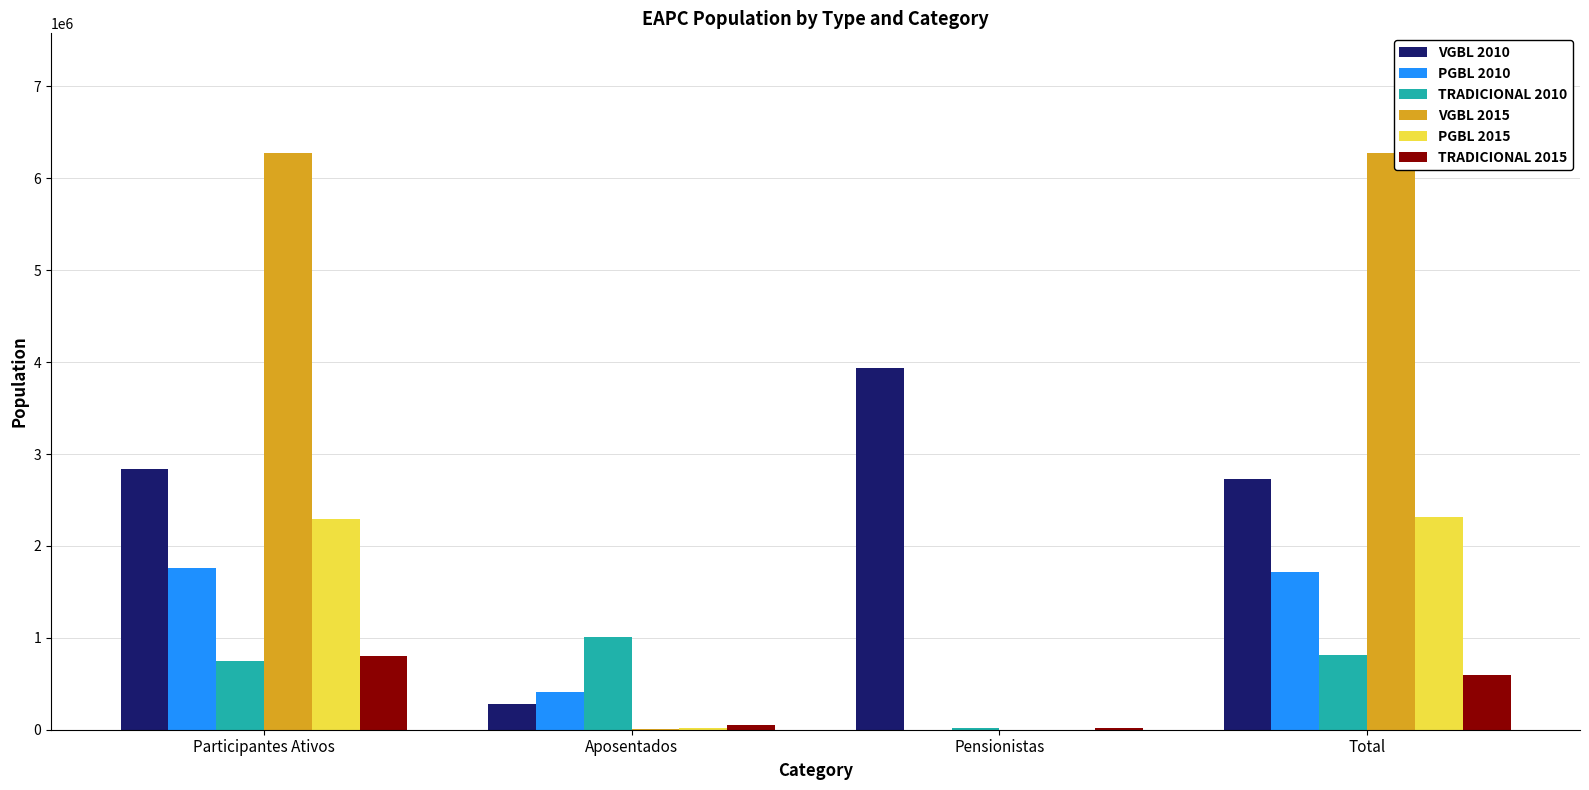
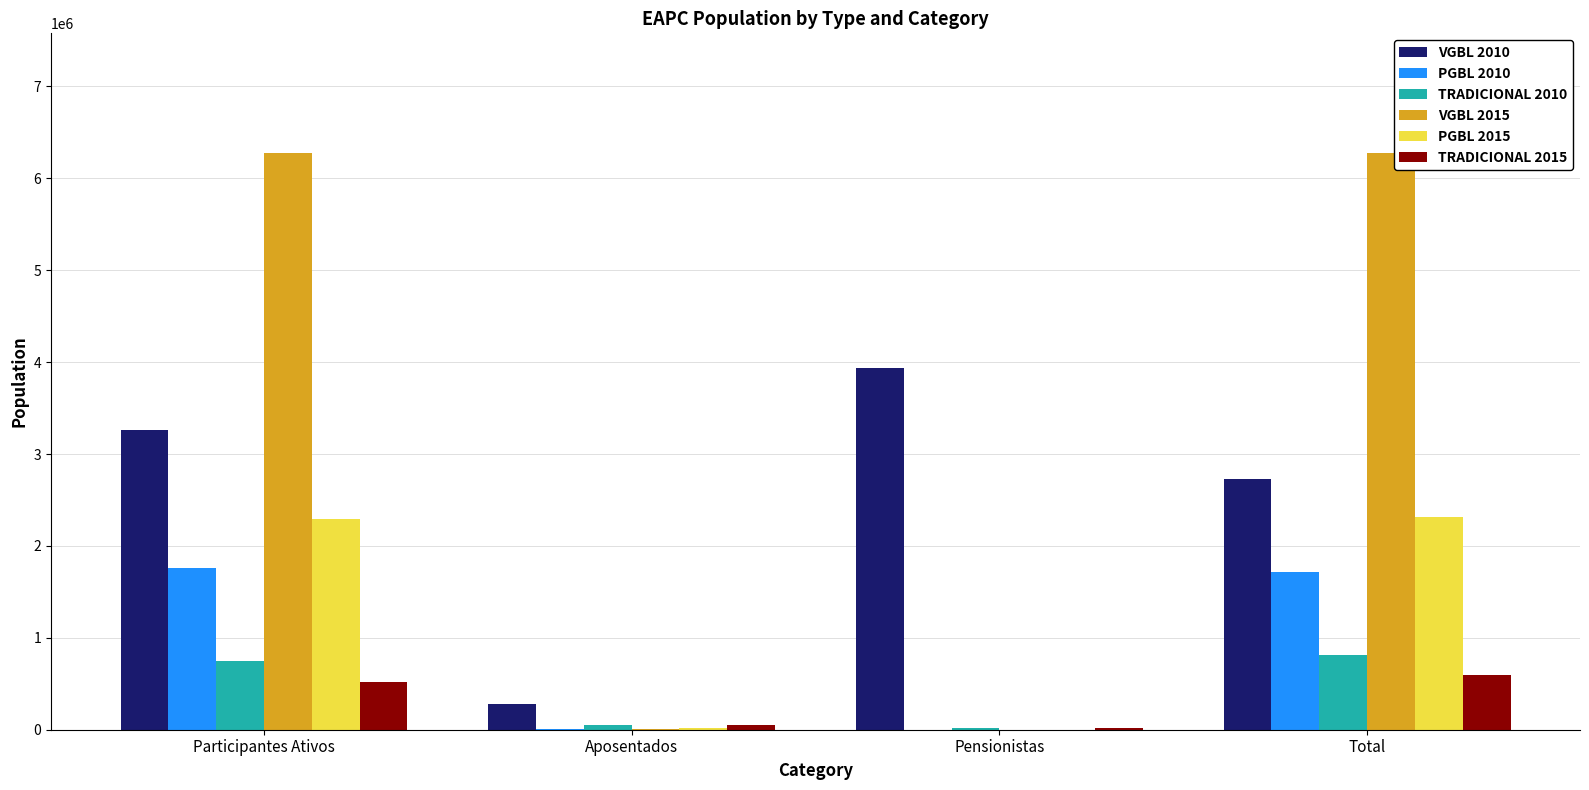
  {
    "VGBL 2010": {
-     "Participantes Ativos": 2800000,
+     "Participantes Ativos": 3300000,
      "Aposentados": 300000,
      "Pensionistas": 3900000,
      "Total": 2700000
    },
    "PGBL 2010": {
      "Participantes Ativos": 1800000,
-     "Aposentados": 400000,
+     "Aposentados": 0,
      "Total": 1700000
    },
    "TRADICIONAL 2010": {
      "Participantes Ativos": 700000,
-     "Aposentados": 1000000,
+     "Aposentados": 100000,
      "Total": 800000
    },
    "VGBL 2015": {
      "Participantes Ativos": 6300000,
      "Total": 6300000
    },
    "PGBL 2015": {
      "Participantes Ativos": 2300000,
      "Total": 2300000
    },
    "TRADICIONAL 2015": {
-     "Participantes Ativos": 800000,
+     "Participantes Ativos": 500000,
      "Aposentados": 100000,
      "Total": 600000
    }
  }
